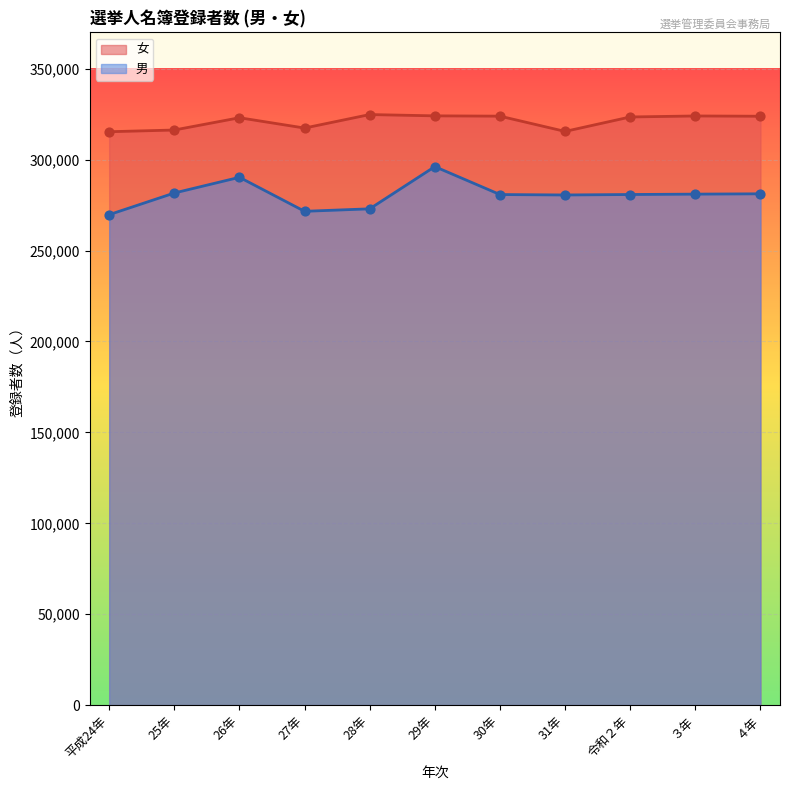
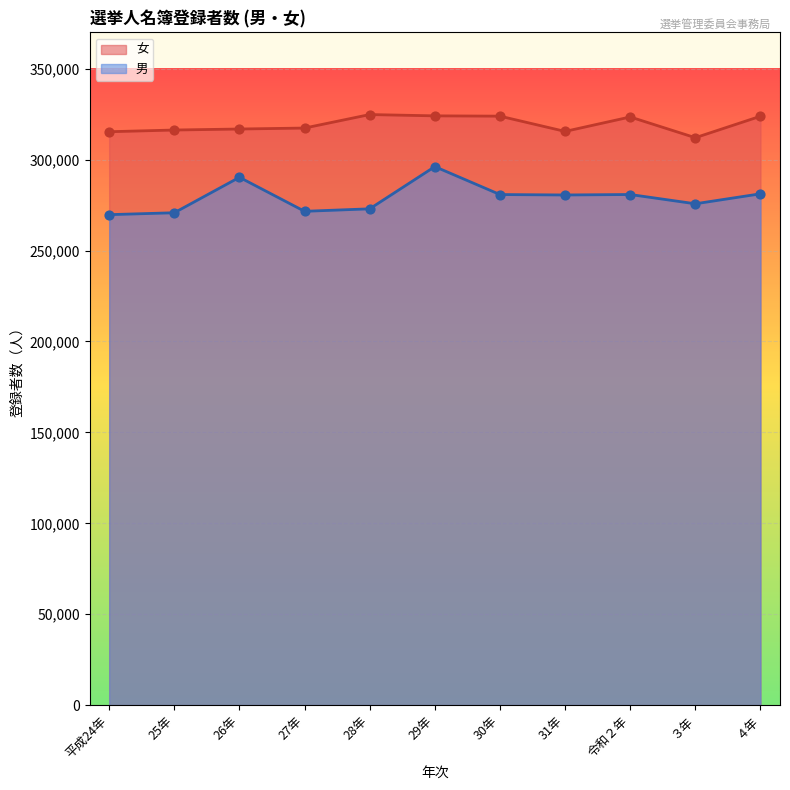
  {
    "女": {
      "平成24年": "315,000",
      "25年": "316,000",
-     "26年": "323,000",
+     "26年": "317,000",
      "27年": "317,000",
      "28年": "325,000",
      "29年": "324,000",
      "30年": "324,000",
      "31年": "316,000",
      "令和２年": "324,000",
-     "３年": "324,000",
+     "３年": "312,000",
      "４年": "324,000"
    },
    "男": {
      "平成24年": "270,000",
-     "25年": "282,000",
+     "25年": "271,000",
      "26年": "290,000",
      "27年": "272,000",
      "28年": "273,000",
      "29年": "296,000",
      "30年": "281,000",
      "31年": "281,000",
      "令和２年": "281,000",
-     "３年": "281,000",
+     "３年": "276,000",
      "４年": "281,000"
    }
  }
